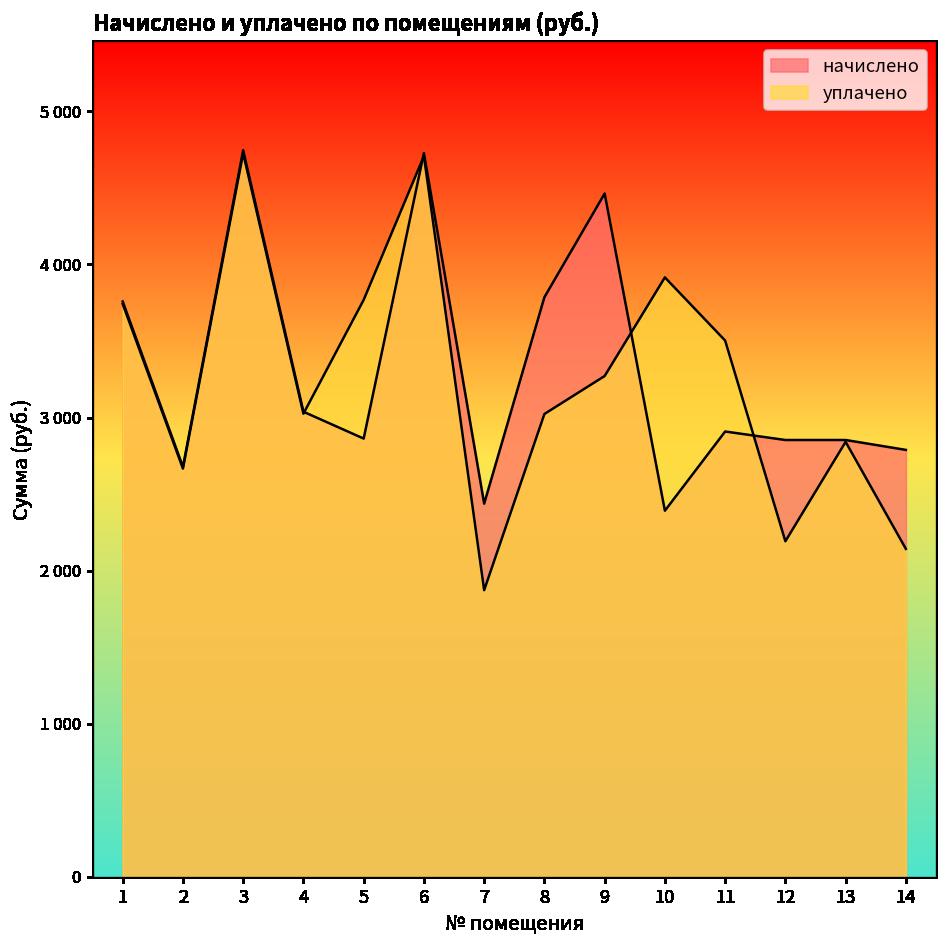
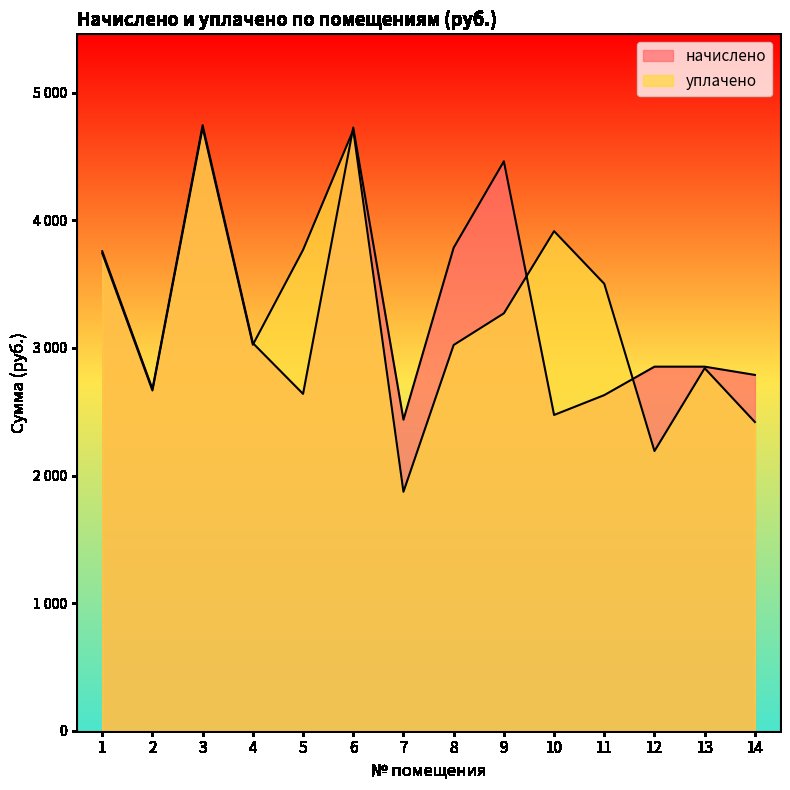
  {
    "начислено": {
      "3": 4750,
-     "5": 2860,
+     "5": 2640,
      "7": 2440,
      "8": 3790,
      "9": 4460,
-     "10": 2390,
-     "11": 2910,
+     "10": 2470,
+     "11": 2630,
      "12": 2850,
      "14": 2790
    },
    "уплачено": {
      "3": 4730,
      "5": 3770,
      "7": 1870,
      "8": 3020,
      "9": 3270,
      "10": 3920,
      "11": 3500,
      "12": 2190,
-     "14": 2140
+     "14": 2420
    }
  }
